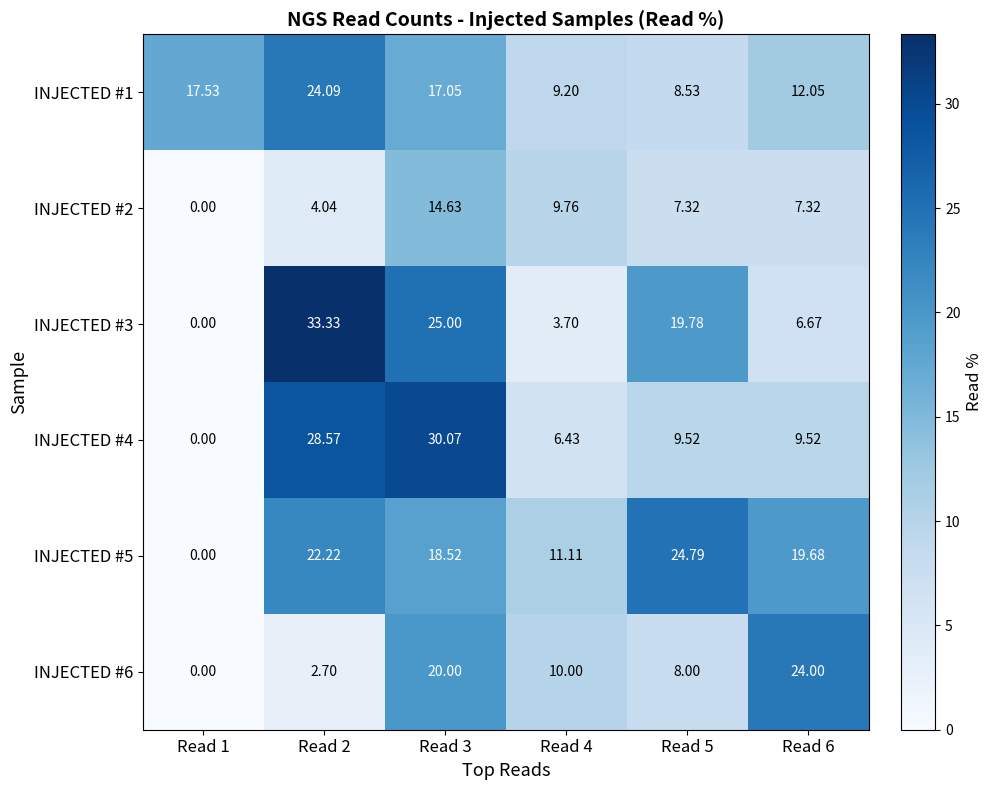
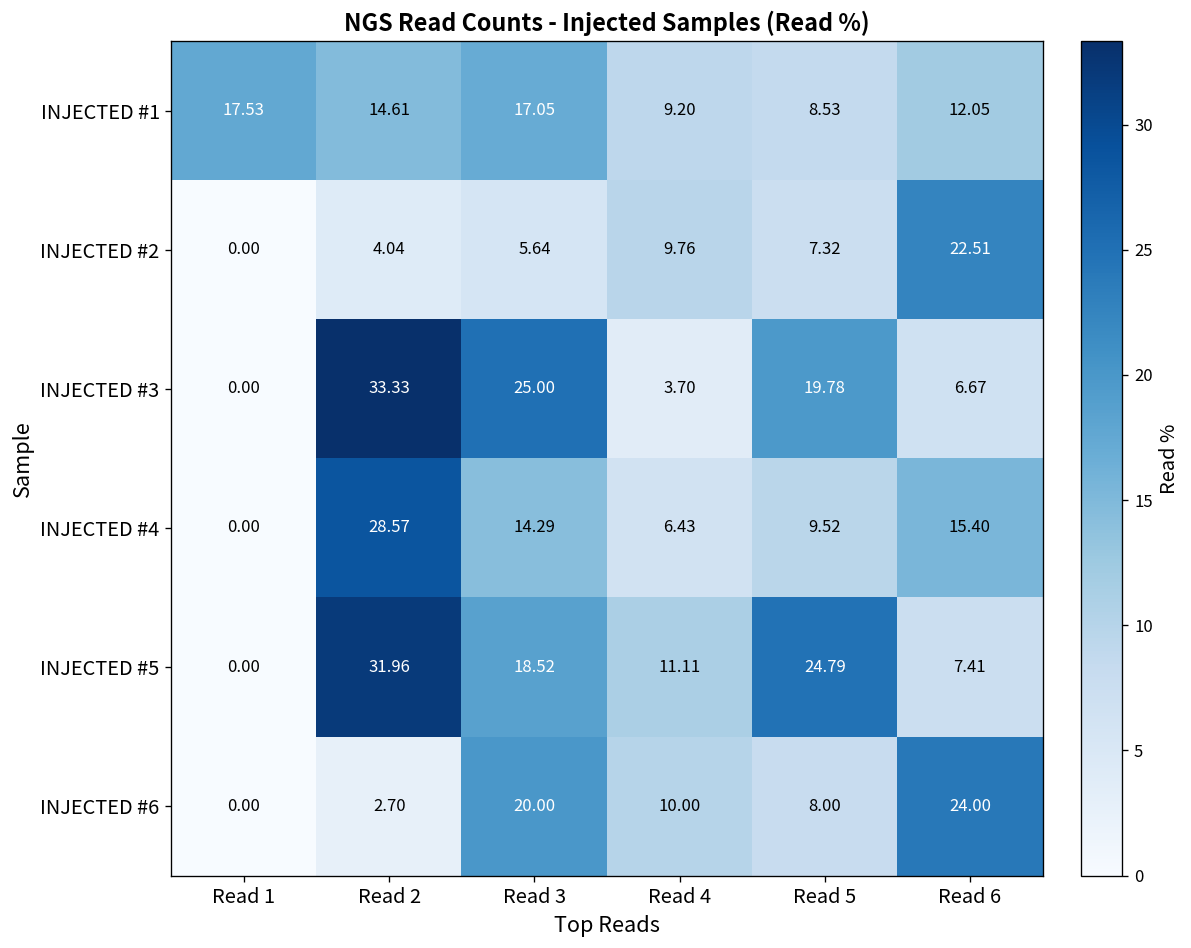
  {
    "INJECTED #1": {
      "Read 1": 17.53,
-     "Read 2": 24.09,
+     "Read 2": 14.61,
      "Read 3": 17.05,
      "Read 4": 9.20,
      "Read 5": 8.53,
      "Read 6": 12.05
    },
    "INJECTED #2": {
      "Read 1": 0.00,
      "Read 2": 4.04,
-     "Read 3": 14.63,
+     "Read 3": 5.64,
      "Read 4": 9.76,
      "Read 5": 7.32,
-     "Read 6": 7.32
+     "Read 6": 22.51
    },
    "INJECTED #3": {
      "Read 1": 0.00,
      "Read 2": 33.33,
      "Read 3": 25.00,
      "Read 4": 3.70,
      "Read 5": 19.78,
      "Read 6": 6.67
    },
    "INJECTED #4": {
      "Read 1": 0.00,
      "Read 2": 28.57,
-     "Read 3": 30.07,
+     "Read 3": 14.29,
      "Read 4": 6.43,
      "Read 5": 9.52,
-     "Read 6": 9.52
+     "Read 6": 15.40
    },
    "INJECTED #5": {
      "Read 1": 0.00,
-     "Read 2": 22.22,
+     "Read 2": 31.96,
      "Read 3": 18.52,
      "Read 4": 11.11,
      "Read 5": 24.79,
-     "Read 6": 19.68
+     "Read 6": 7.41
    },
    "INJECTED #6": {
      "Read 1": 0.00,
      "Read 2": 2.70,
      "Read 3": 20.00,
      "Read 4": 10.00,
      "Read 5": 8.00,
      "Read 6": 24.00
    }
  }
